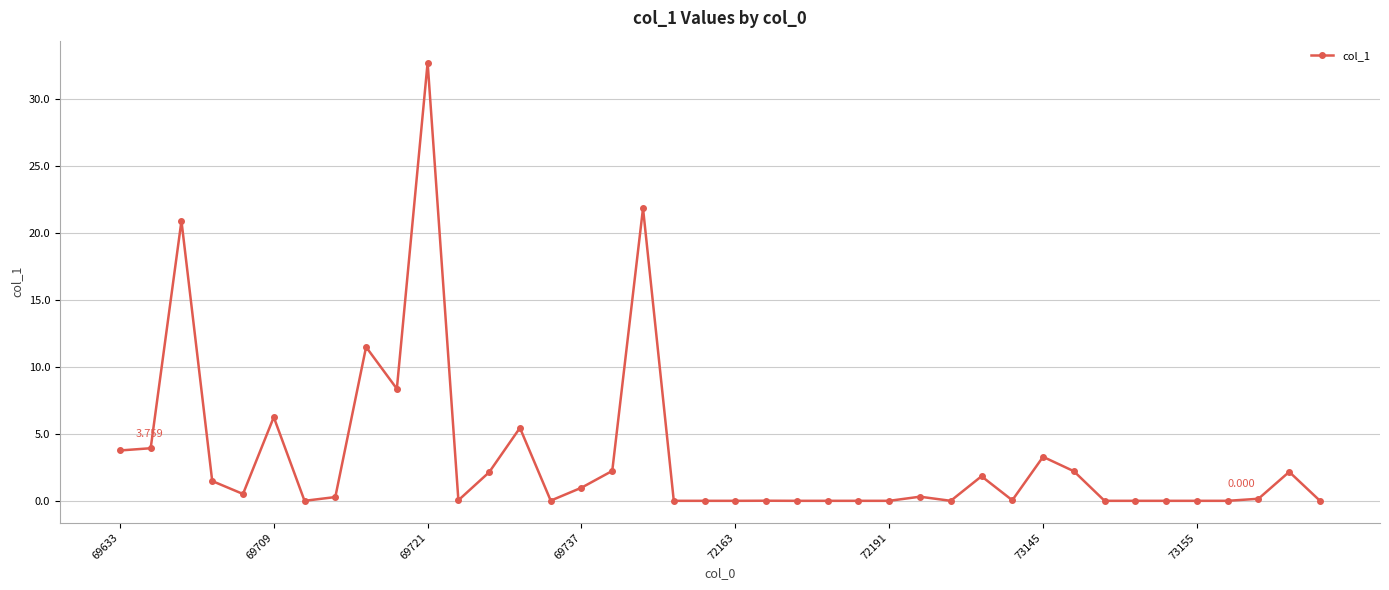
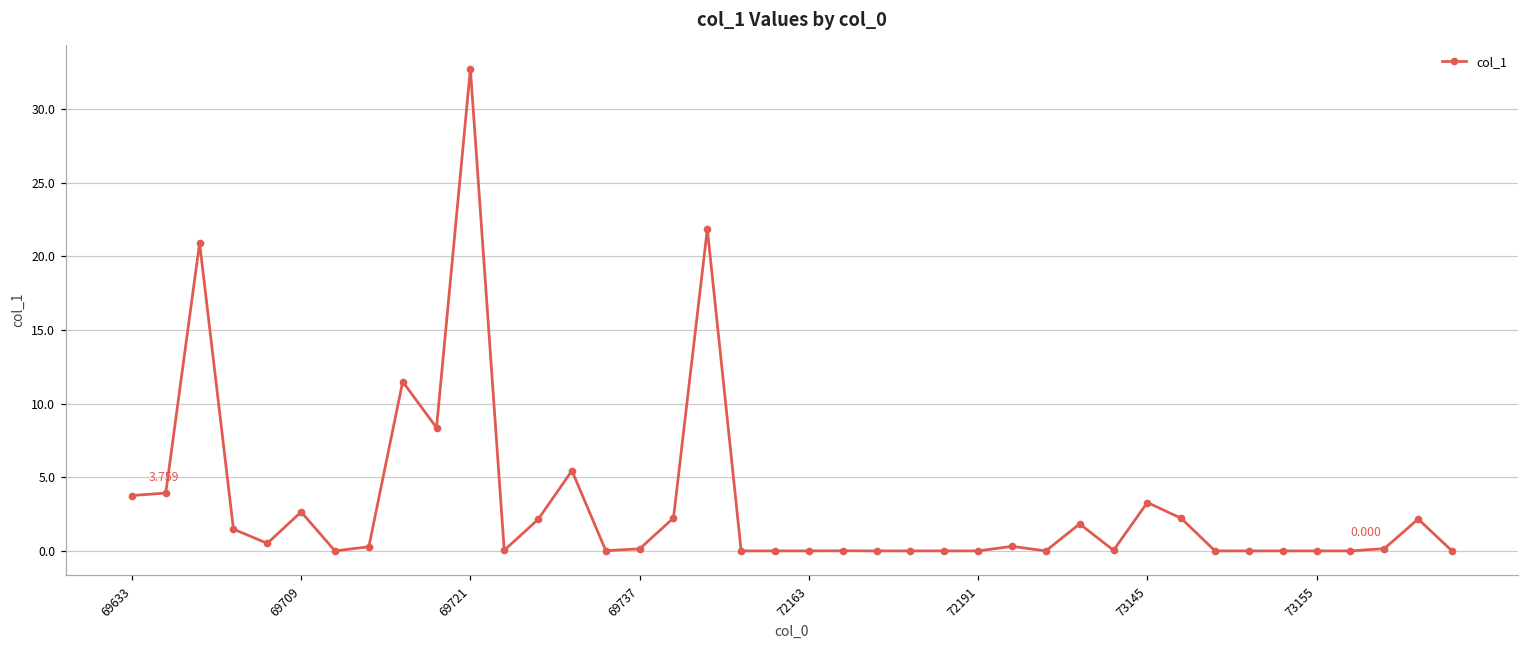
  {
-   "69709": 6.2,
+   "69709": 2.6,
    "69721": 32.7,
-   "69737": 1.0,
+   "69737": 0.1,
    "72163": 0.0,
    "72191": 0.0,
    "73145": 3.3,
    "73155": 0.0
  }
